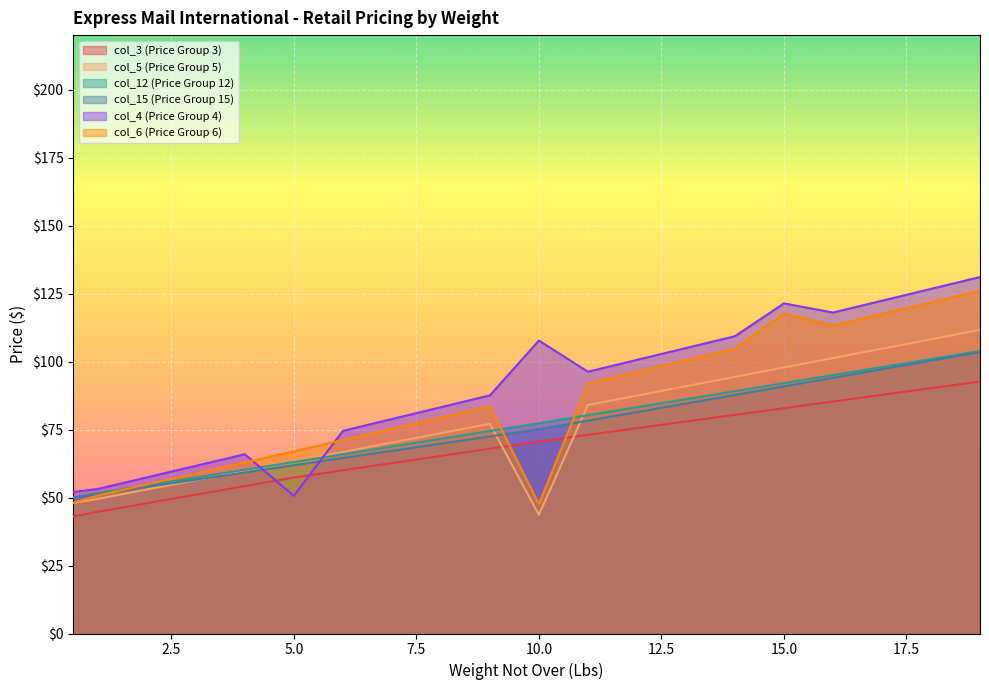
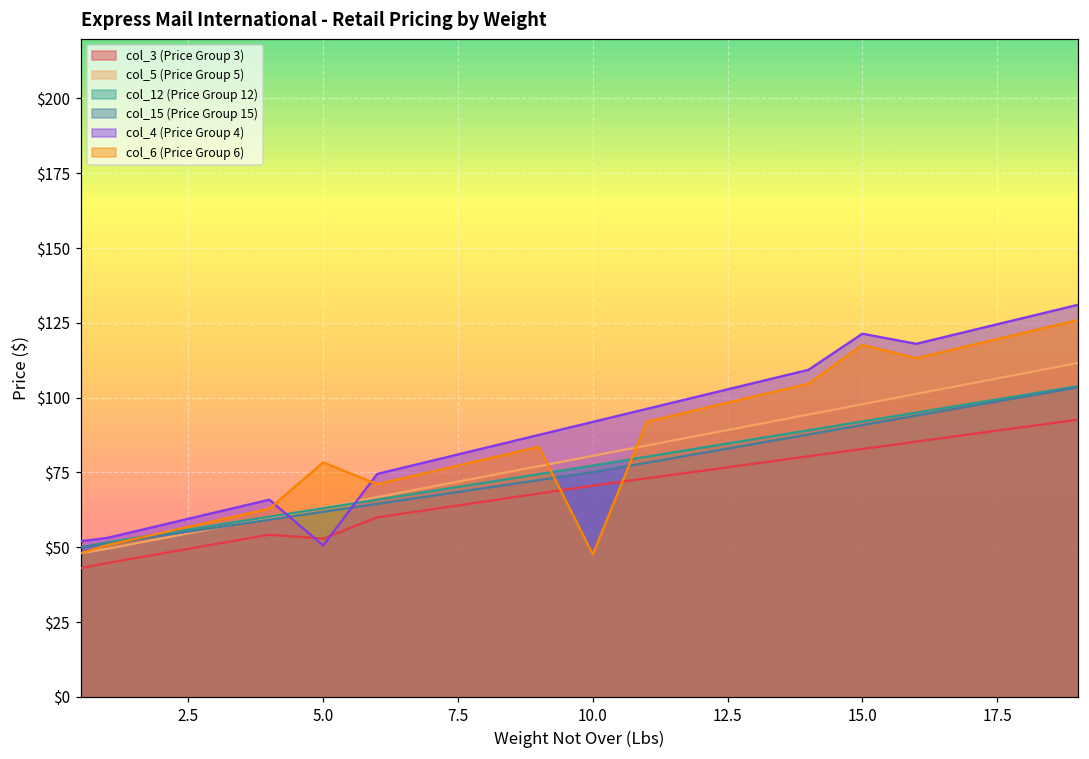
  {
    "col_3 (Price Group 3)": {
-     "5.0": "$57",
+     "5.0": "$53",
      "10.0": "$71",
      "15.0": "$83"
    },
    "col_5 (Price Group 5)": {
-     "10.0": "$44",
+     "10.0": "$81",
      "15.0": "$98"
    },
    "col_4 (Price Group 4)": {
      "5.0": "$51",
-     "10.0": "$108",
+     "10.0": "$92",
      "15.0": "$121"
    },
    "col_6 (Price Group 6)": {
-     "5.0": "$67",
+     "5.0": "$78",
      "10.0": "$48",
      "15.0": "$118"
    }
  }
